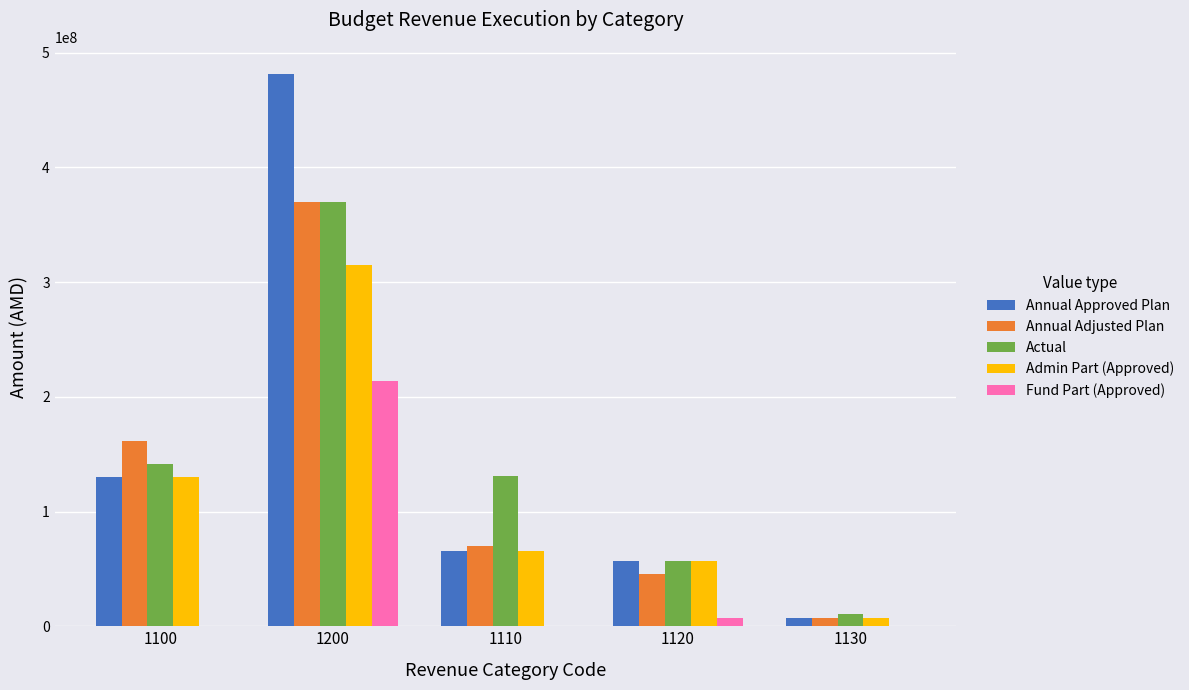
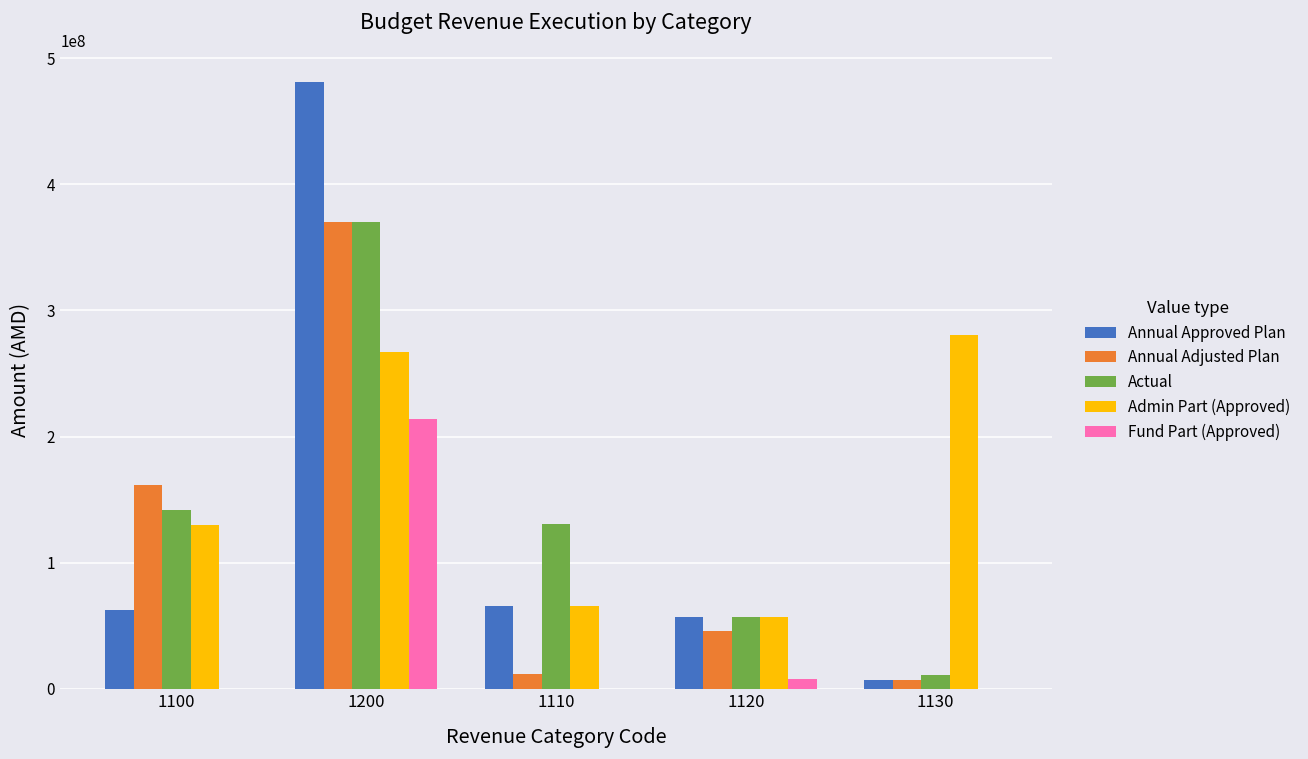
  {
    "Annual Approved Plan": {
-     "1100": 130000000,
+     "1100": 62000000,
      "1200": 481000000,
      "1110": 65000000,
      "1120": 57000000,
      "1130": 7000000
    },
    "Annual Adjusted Plan": {
      "1100": 162000000,
      "1200": 370000000,
-     "1110": 70000000,
+     "1110": 11000000,
      "1120": 46000000,
      "1130": 7000000
    },
    "Actual": {
      "1100": 142000000,
      "1200": 370000000,
      "1110": 131000000,
      "1120": 57000000,
      "1130": 11000000
    },
    "Admin Part (Approved)": {
      "1100": 130000000,
-     "1200": 315000000,
+     "1200": 267000000,
      "1110": 65000000,
      "1120": 57000000,
-     "1130": 7000000
+     "1130": 280000000
    },
    "Fund Part (Approved)": {
      "1100": 0,
      "1200": 214000000,
      "1110": 0,
      "1120": 7000000,
      "1130": 0
    }
  }
